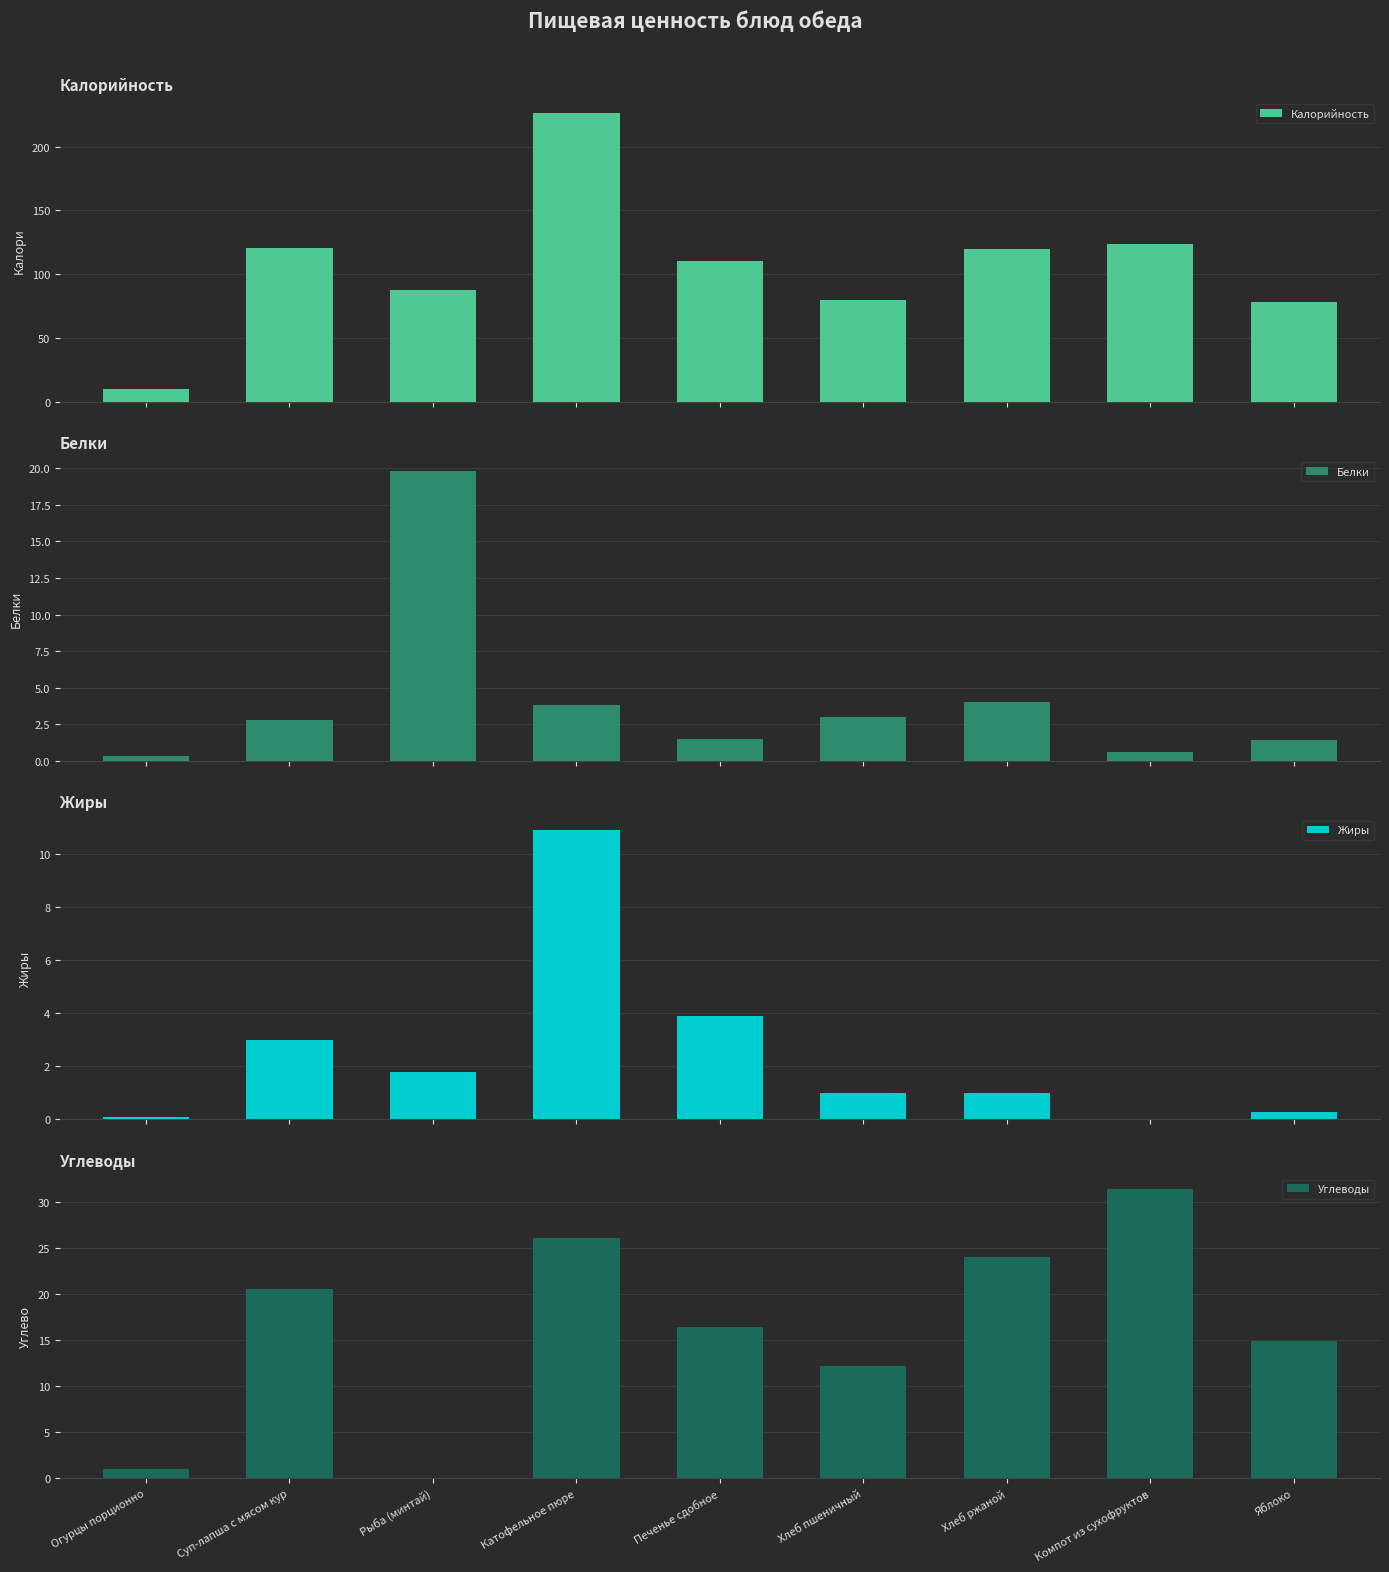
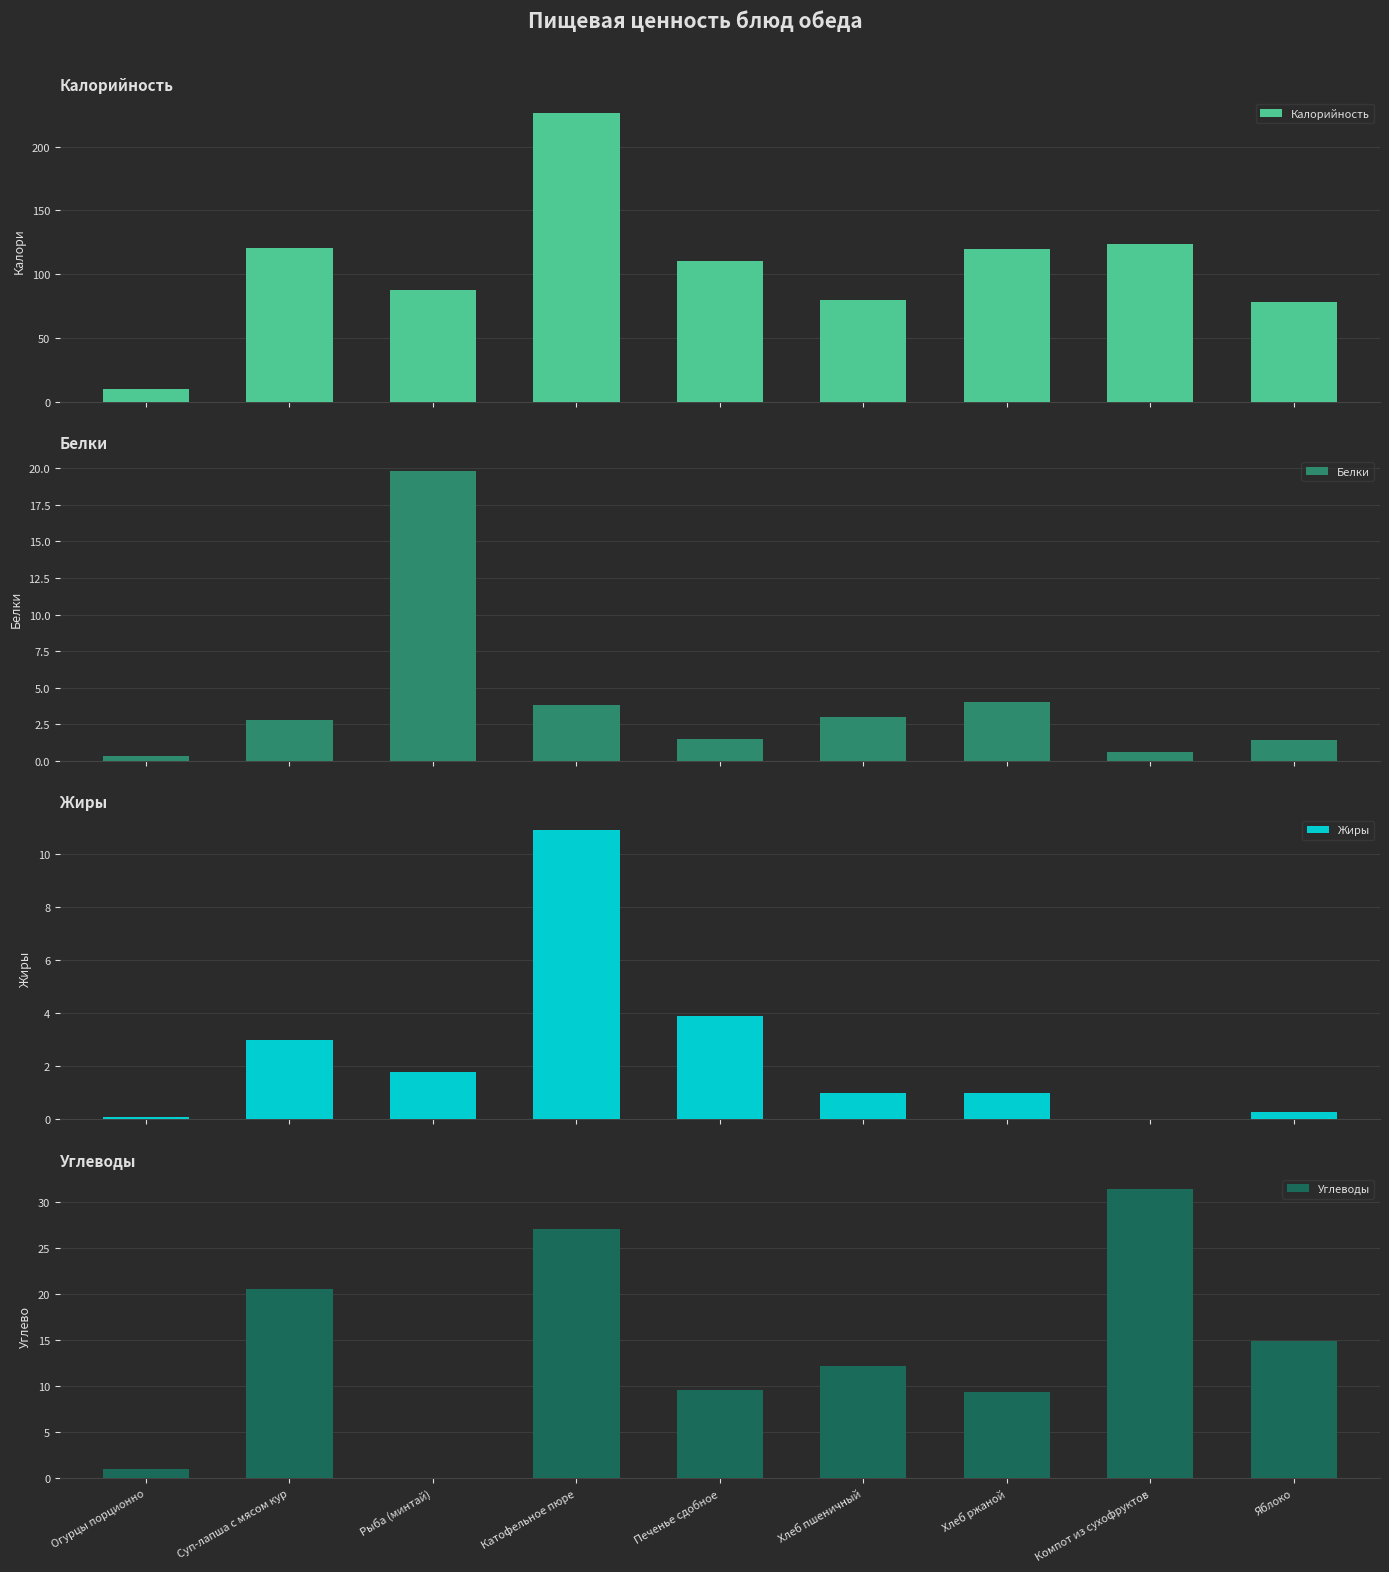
  {
    "Углеводы": {
      "Огурцы порционно": 1,
      "Суп-лапша с мясом кур": 21,
      "Рыба (минтай)": 0,
-     "Катофельное пюре": 26,
-     "Печенье сдобное": 16,
+     "Катофельное пюре": 27,
+     "Печенье сдобное": 10,
      "Хлеб пшеничный": 12,
-     "Хлеб ржаной": 24,
+     "Хлеб ржаной": 9,
      "Компот из сухофруктов": 31,
      "Яблоко": 15
    }
  }
